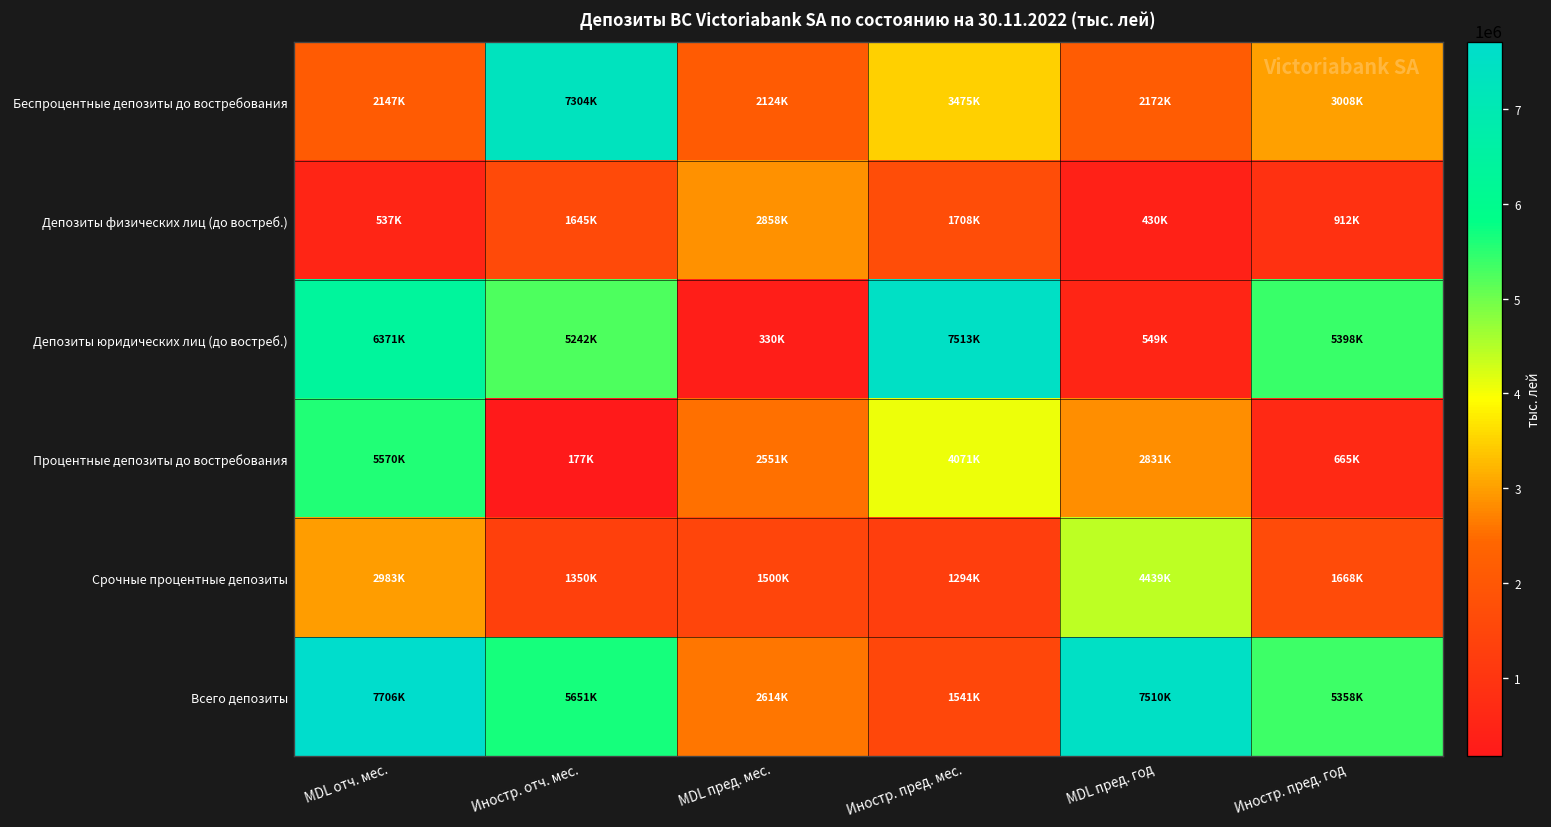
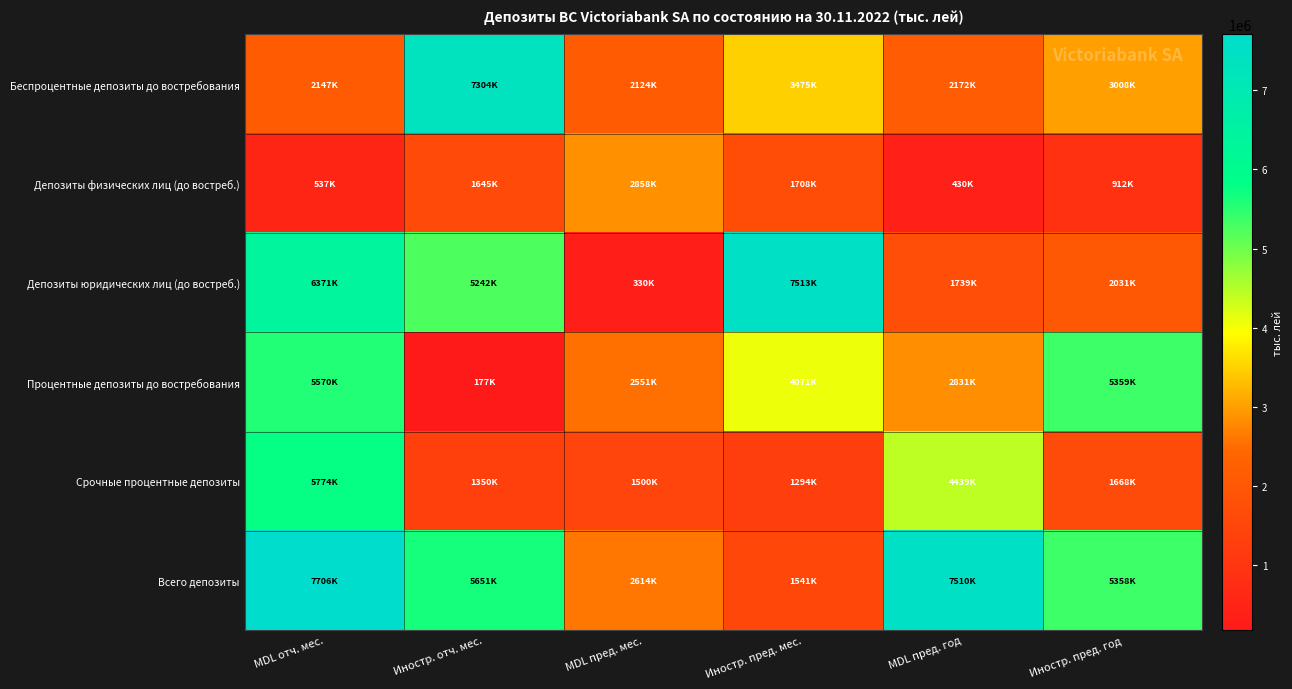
  {
    "Беспроцентные депозиты до востребования": {
      "MDL отч. мес.": "2147K",
      "Иностр. отч. мес.": "7304K",
      "MDL пред. мес.": "2124K",
      "Иностр. пред. мес.": "3475K",
      "MDL пред. год": "2172K"
    },
    "Депозиты физических лиц (до востреб.)": {
      "MDL отч. мес.": "537K",
      "Иностр. отч. мес.": "1645K",
      "MDL пред. мес.": "2858K",
      "Иностр. пред. мес.": "1708K",
      "MDL пред. год": "430K",
      "Иностр. пред. год": "912K"
    },
    "Депозиты юридических лиц (до востреб.)": {
      "MDL отч. мес.": "6371K",
      "Иностр. отч. мес.": "5242K",
      "MDL пред. мес.": "330K",
      "Иностр. пред. мес.": "7513K",
-     "MDL пред. год": "549K",
-     "Иностр. пред. год": "5398K"
+     "MDL пред. год": "1739K",
+     "Иностр. пред. год": "2031K"
    },
    "Процентные депозиты до востребования": {
      "MDL отч. мес.": "5570K",
      "Иностр. отч. мес.": "177K",
      "MDL пред. мес.": "2551K",
      "Иностр. пред. мес.": "4071K",
      "MDL пред. год": "2831K",
-     "Иностр. пред. год": "665K"
+     "Иностр. пред. год": "5359K"
    },
    "Срочные процентные депозиты": {
-     "MDL отч. мес.": "2983K",
+     "MDL отч. мес.": "5774K",
      "Иностр. отч. мес.": "1350K",
      "MDL пред. мес.": "1500K",
      "Иностр. пред. мес.": "1294K",
      "MDL пред. год": "4439K",
      "Иностр. пред. год": "1668K"
    },
    "Всего депозиты": {
      "MDL отч. мес.": "7706K",
      "Иностр. отч. мес.": "5651K",
      "MDL пред. мес.": "2614K",
      "Иностр. пред. мес.": "1541K",
      "MDL пред. год": "7510K",
      "Иностр. пред. год": "5358K"
    }
  }
